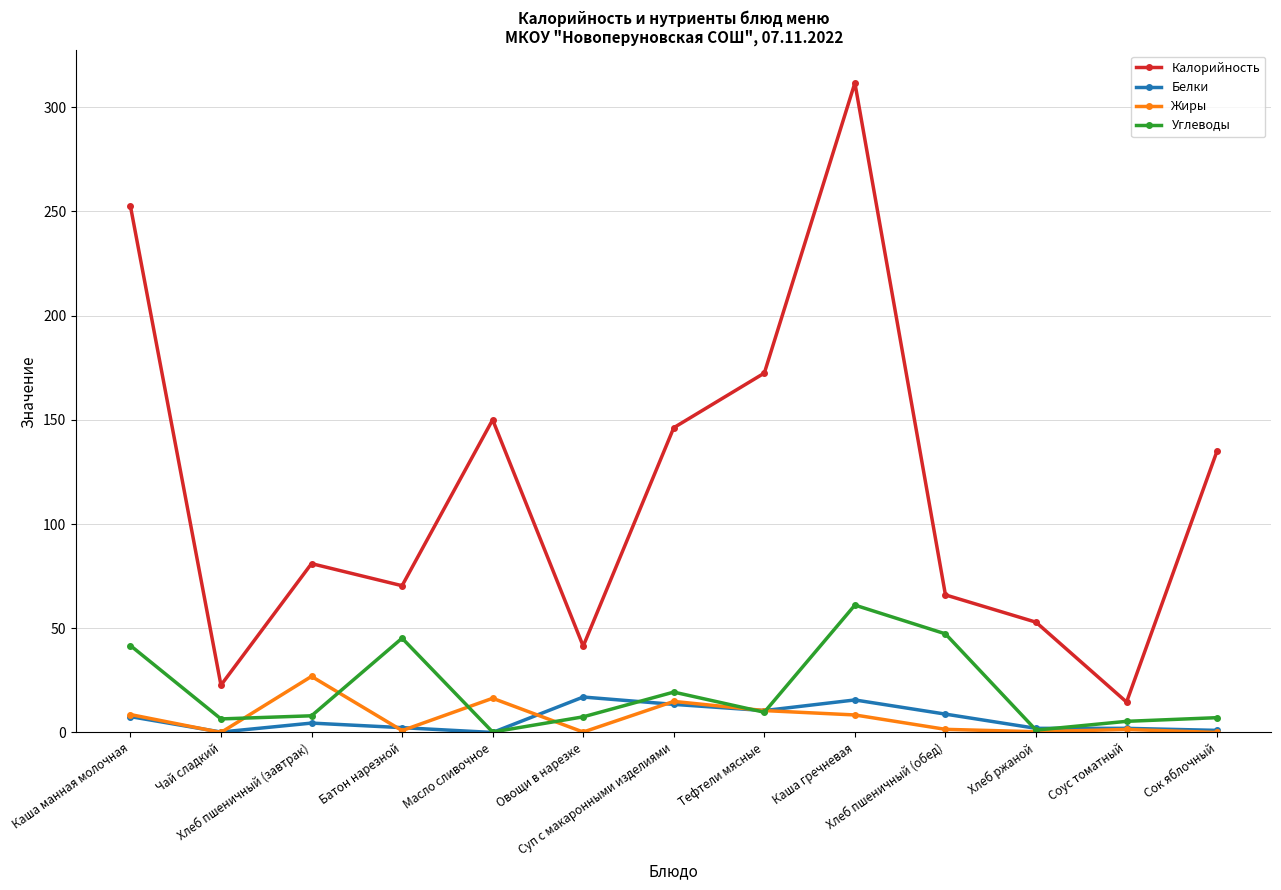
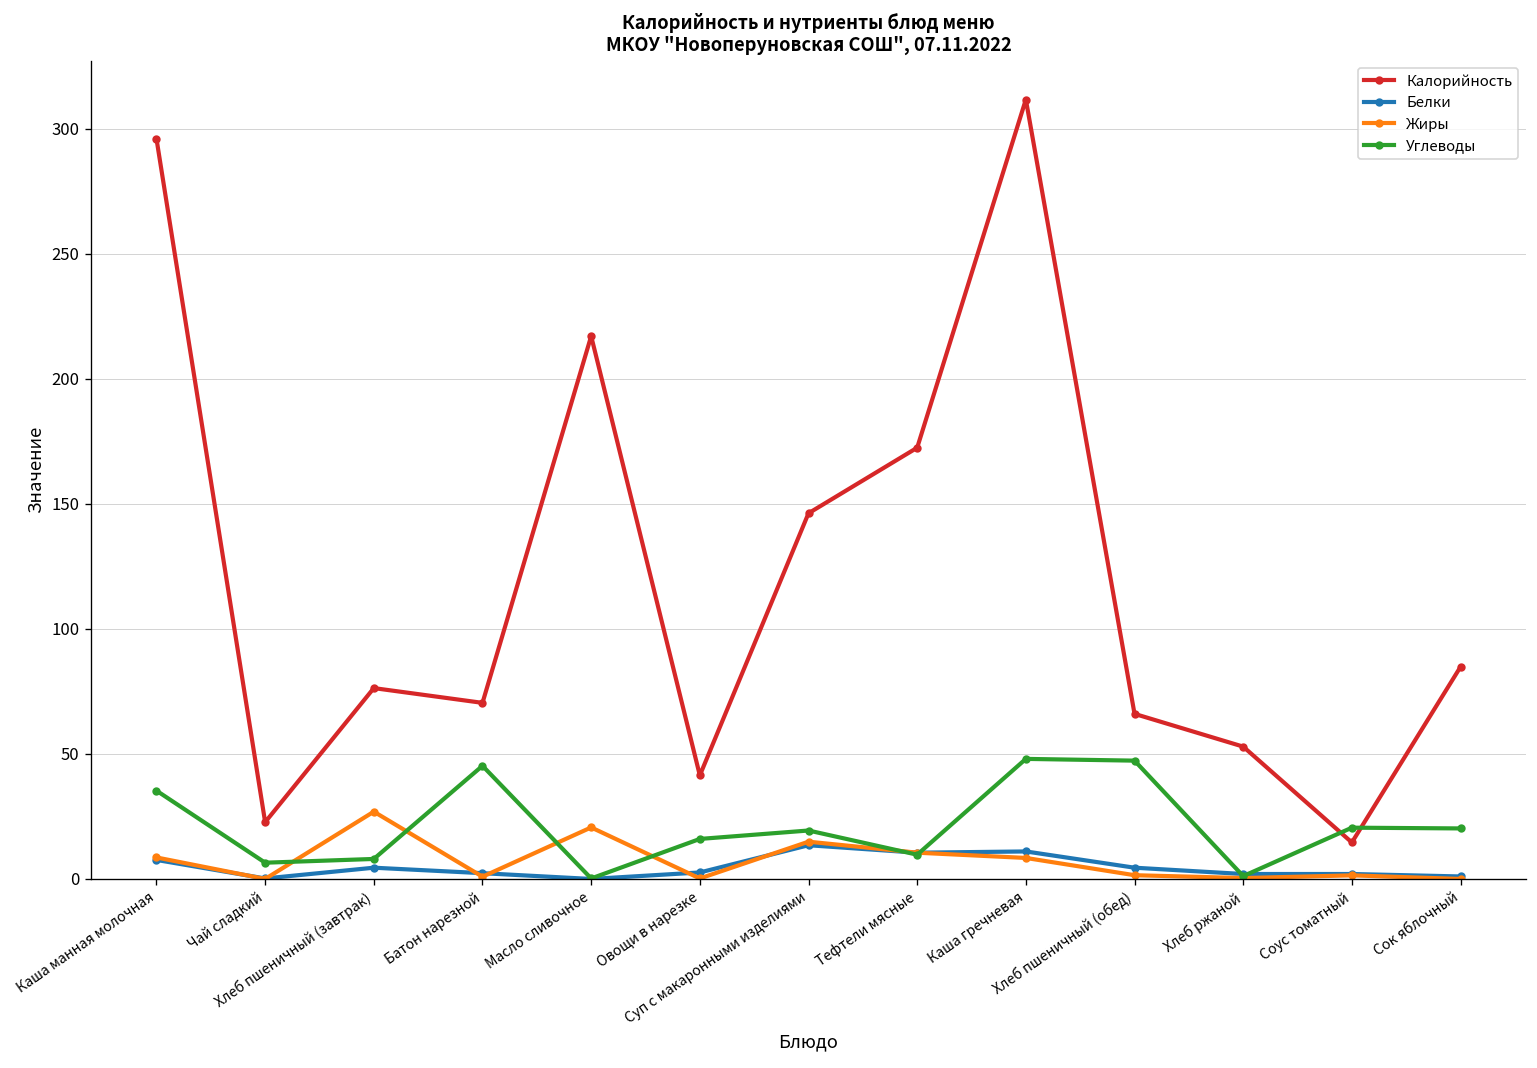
  {
    "Калорийность": {
-     "Каша манная молочная": 253,
+     "Каша манная молочная": 296,
      "Чай сладкий": 23,
-     "Хлеб пшеничный (завтрак)": 81,
+     "Хлеб пшеничный (завтрак)": 76,
      "Батон нарезной": 70,
-     "Масло сливочное": 150,
+     "Масло сливочное": 217,
      "Овощи в нарезке": 41,
      "Суп с макаронными изделиями": 146,
      "Тефтели мясные": 172,
      "Каша гречневая": 312,
      "Хлеб пшеничный (обед)": 66,
      "Хлеб ржаной": 53,
      "Соус томатный": 15,
-     "Сок яблочный": 135
+     "Сок яблочный": 85
    },
    "Белки": {
      "Хлеб пшеничный (завтрак)": 5,
      "Батон нарезной": 2,
-     "Овощи в нарезке": 17,
+     "Овощи в нарезке": 3,
      "Суп с макаронными изделиями": 13,
-     "Каша гречневая": 16,
-     "Хлеб пшеничный (обед)": 9
+     "Каша гречневая": 11,
+     "Хлеб пшеничный (обед)": 5
    },
    "Жиры": {
      "Хлеб пшеничный (завтрак)": 27,
      "Батон нарезной": 1,
-     "Масло сливочное": 16,
+     "Масло сливочное": 21,
      "Овощи в нарезке": 0,
      "Суп с макаронными изделиями": 15,
      "Каша гречневая": 8,
      "Хлеб пшеничный (обед)": 2
    },
    "Углеводы": {
-     "Каша манная молочная": 42,
+     "Каша манная молочная": 35,
      "Чай сладкий": 7,
      "Хлеб пшеничный (завтрак)": 8,
      "Батон нарезной": 45,
-     "Овощи в нарезке": 8,
+     "Овощи в нарезке": 16,
      "Суп с макаронными изделиями": 19,
-     "Каша гречневая": 61,
+     "Каша гречневая": 48,
      "Хлеб пшеничный (обед)": 47,
-     "Соус томатный": 5,
-     "Сок яблочный": 7
+     "Соус томатный": 21,
+     "Сок яблочный": 20
    }
  }
